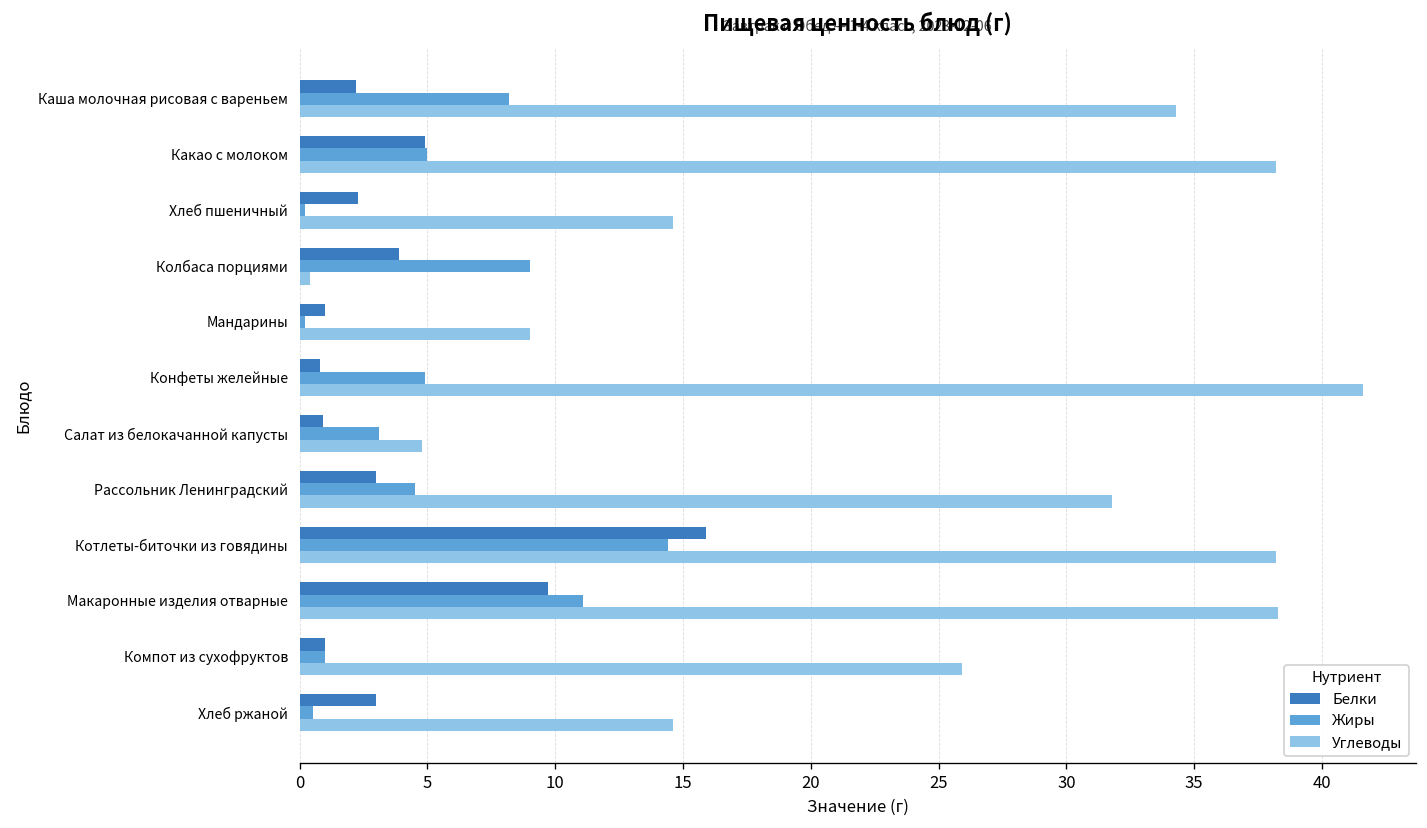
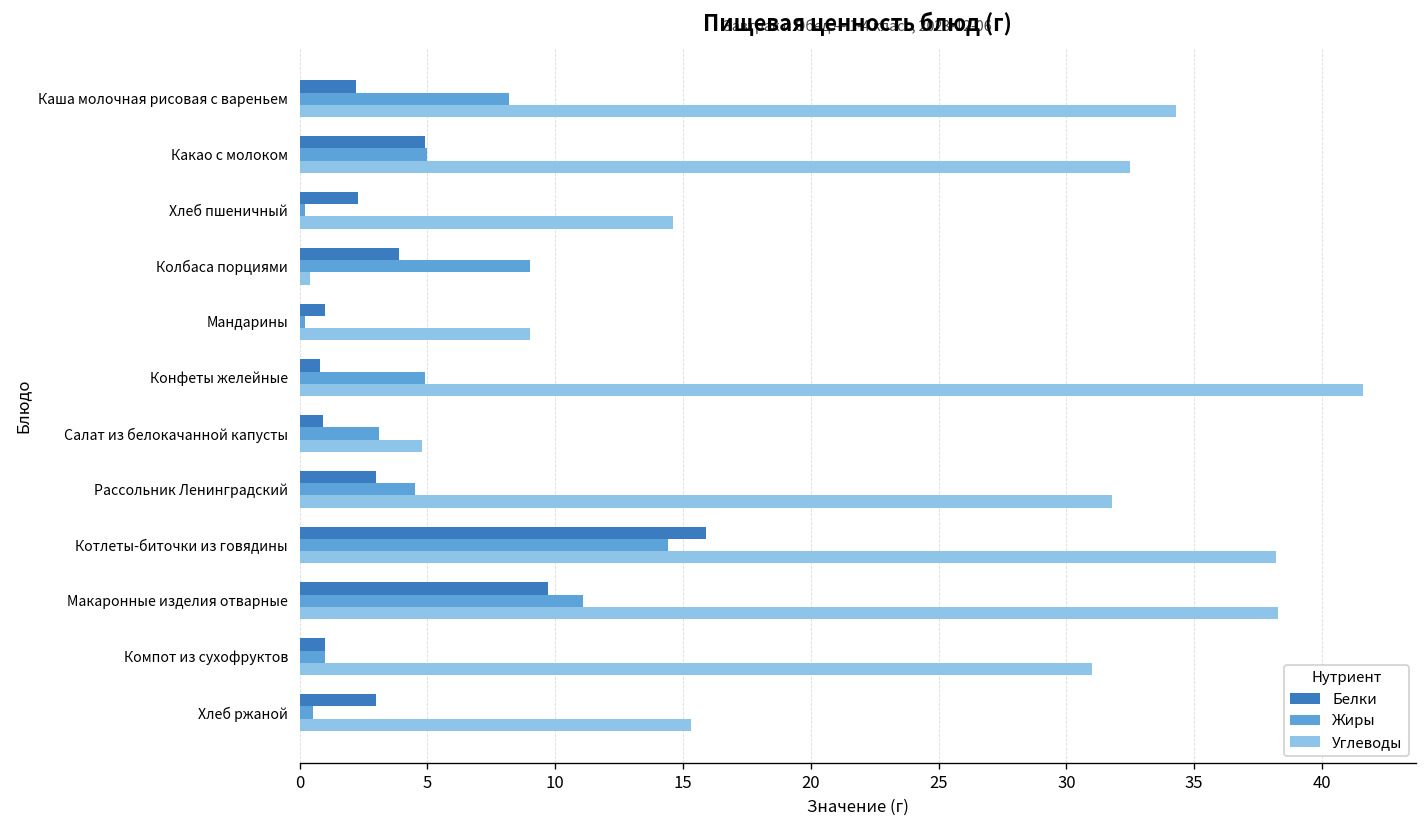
  {
    "Углеводы": {
      "Каша молочная рисовая с вареньем": 34.3,
-     "Какао с молоком": 38.2,
+     "Какао с молоком": 32.5,
      "Хлеб пшеничный": 14.6,
      "Колбаса порциями": 0.4,
      "Мандарины": 9.0,
      "Конфеты желейные": 41.6,
      "Салат из белокачанной капусты": 4.8,
      "Рассольник Ленинградский": 31.8,
      "Котлеты-биточки из говядины": 38.2,
      "Макаронные изделия отварные": 38.3,
-     "Компот из сухофруктов": 25.9,
-     "Хлеб ржаной": 14.6
+     "Компот из сухофруктов": 31.0,
+     "Хлеб ржаной": 15.3
    }
  }
